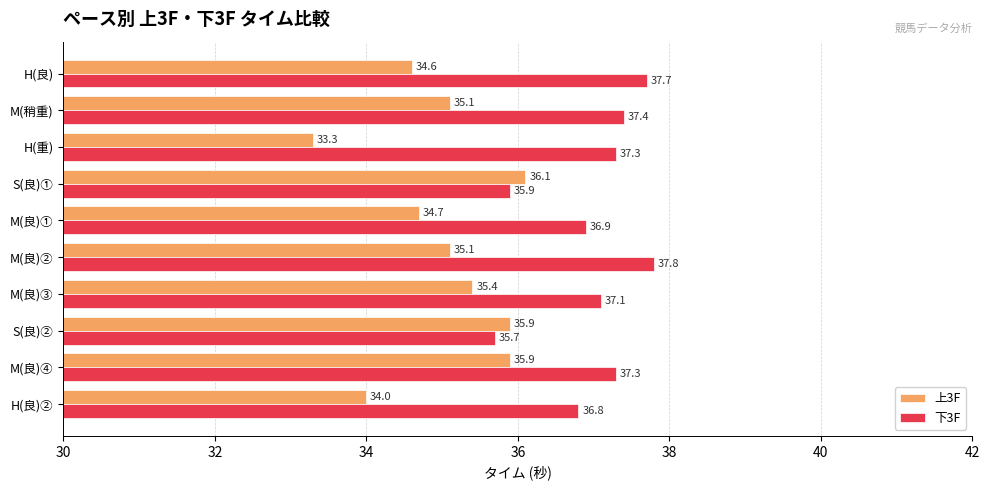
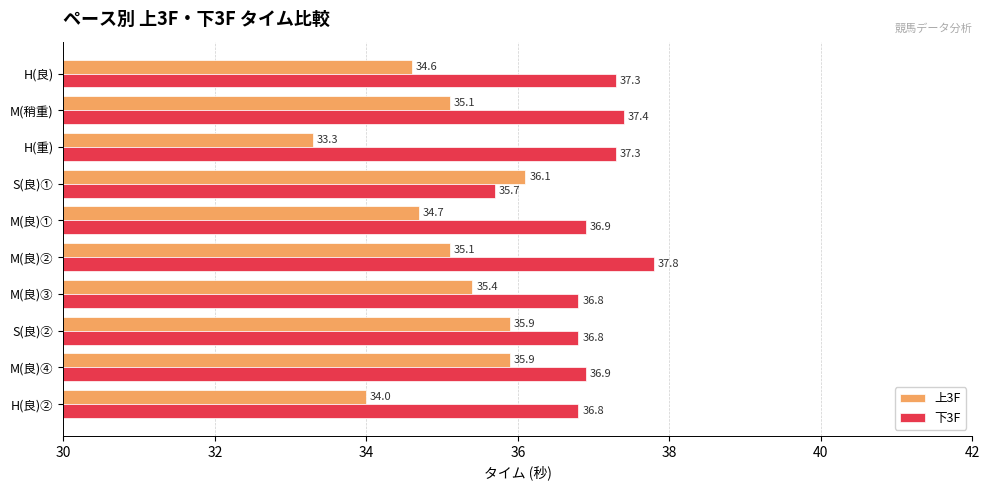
  {
    "上3F": {
      "H(良)": 34.6,
      "M(稍重)": 35.1,
      "H(重)": 33.3,
      "S(良)①": 36.1,
      "M(良)①": 34.7,
      "M(良)②": 35.1,
      "M(良)③": 35.4,
      "S(良)②": 35.9,
      "M(良)④": 35.9,
      "H(良)②": 34.0
    },
    "下3F": {
-     "H(良)": 37.7,
+     "H(良)": 37.3,
      "M(稍重)": 37.4,
      "H(重)": 37.3,
-     "S(良)①": 35.9,
+     "S(良)①": 35.7,
      "M(良)①": 36.9,
      "M(良)②": 37.8,
-     "M(良)③": 37.1,
-     "S(良)②": 35.7,
-     "M(良)④": 37.3,
+     "M(良)③": 36.8,
+     "S(良)②": 36.8,
+     "M(良)④": 36.9,
      "H(良)②": 36.8
    }
  }
